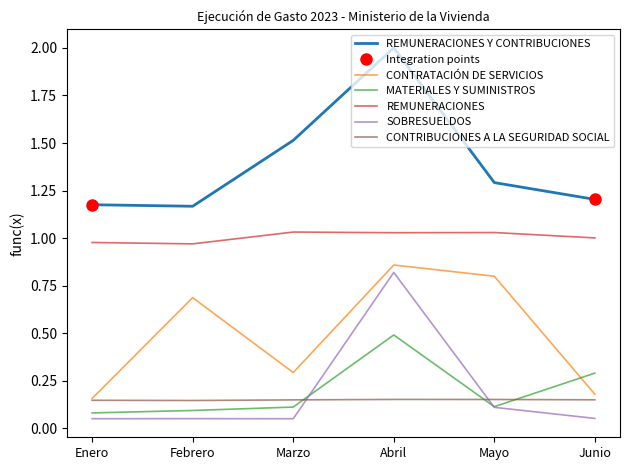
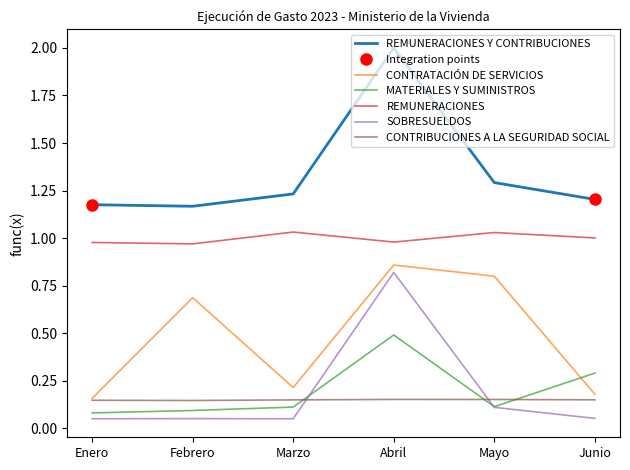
  {
    "REMUNERACIONES Y CONTRIBUCIONES": {
      "Febrero": 1.17,
-     "Marzo": 1.51,
+     "Marzo": 1.23,
      "Mayo": 1.29
    },
    "CONTRATACIÓN DE SERVICIOS": {
      "Febrero": 0.69,
-     "Marzo": 0.29,
+     "Marzo": 0.21,
      "Abril": 0.86,
      "Mayo": 0.80,
      "Junio": 0.18
    },
    "MATERIALES Y SUMINISTROS": {
      "Enero": 0.08,
      "Febrero": 0.09,
      "Marzo": 0.11,
      "Abril": 0.49,
      "Junio": 0.29
    },
    "REMUNERACIONES": {
      "Enero": 0.98,
      "Febrero": 0.97,
      "Marzo": 1.03,
-     "Abril": 1.03,
+     "Abril": 0.98,
      "Mayo": 1.03,
      "Junio": 1.00
    },
    "SOBRESUELDOS": {
      "Enero": 0.05,
      "Febrero": 0.05,
      "Marzo": 0.05,
      "Abril": 0.82,
      "Junio": 0.05
    },
    "CONTRIBUCIONES A LA SEGURIDAD SOCIAL": {
      "Febrero": 0.15,
      "Marzo": 0.15,
      "Abril": 0.15,
      "Mayo": 0.15,
      "Junio": 0.15
    }
  }
